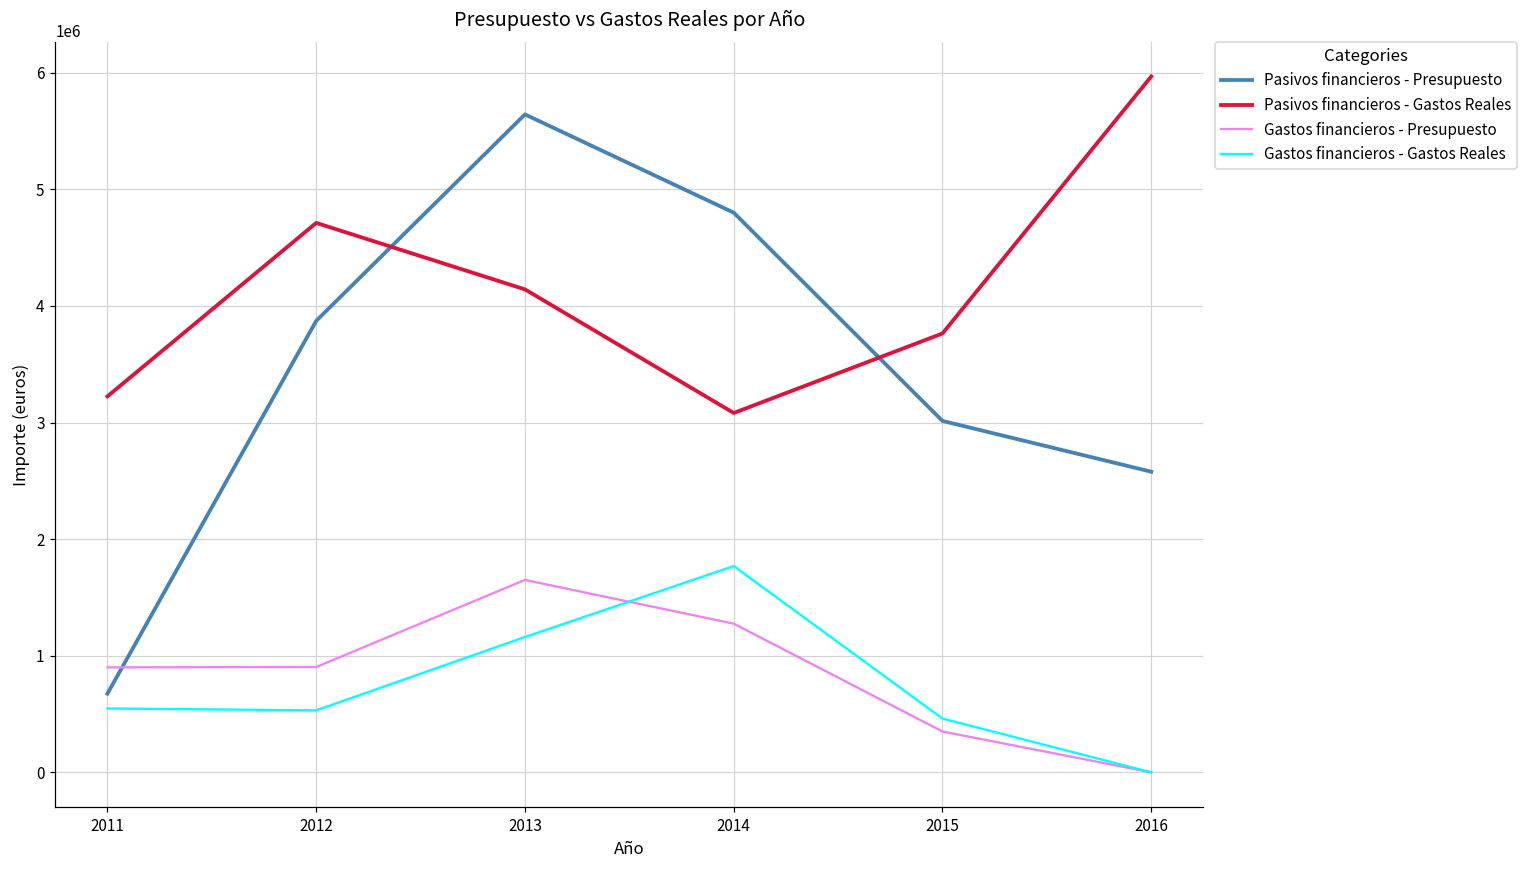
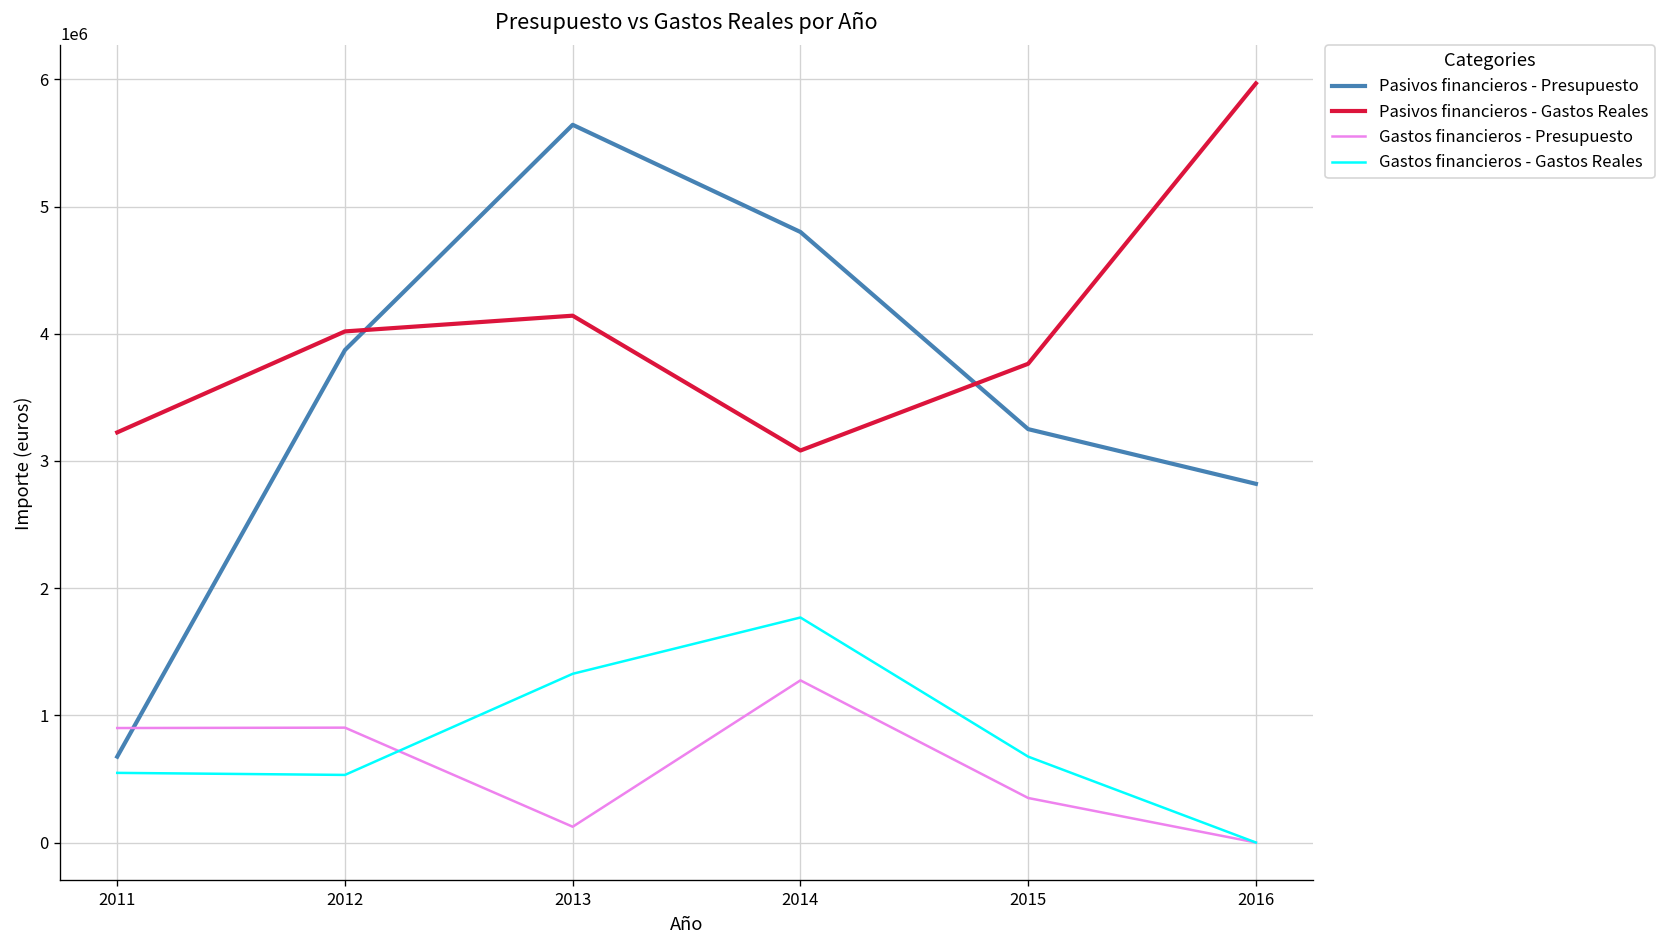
  {
    "Pasivos financieros - Presupuesto": {
      "2011": 680000,
      "2012": 3870000,
      "2013": 5640000,
      "2014": 4800000,
-     "2015": 3010000,
-     "2016": 2580000
+     "2015": 3250000,
+     "2016": 2820000
    },
    "Pasivos financieros - Gastos Reales": {
      "2011": 3220000,
-     "2012": 4710000,
+     "2012": 4020000,
      "2013": 4140000,
      "2014": 3080000,
      "2015": 3760000,
      "2016": 5970000
    },
    "Gastos financieros - Presupuesto": {
      "2011": 900000,
      "2012": 900000,
-     "2013": 1650000,
+     "2013": 120000,
      "2014": 1270000,
      "2015": 350000
    },
    "Gastos financieros - Gastos Reales": {
      "2011": 550000,
      "2012": 530000,
-     "2013": 1160000,
+     "2013": 1330000,
      "2014": 1770000,
-     "2015": 460000
+     "2015": 680000
    }
  }
